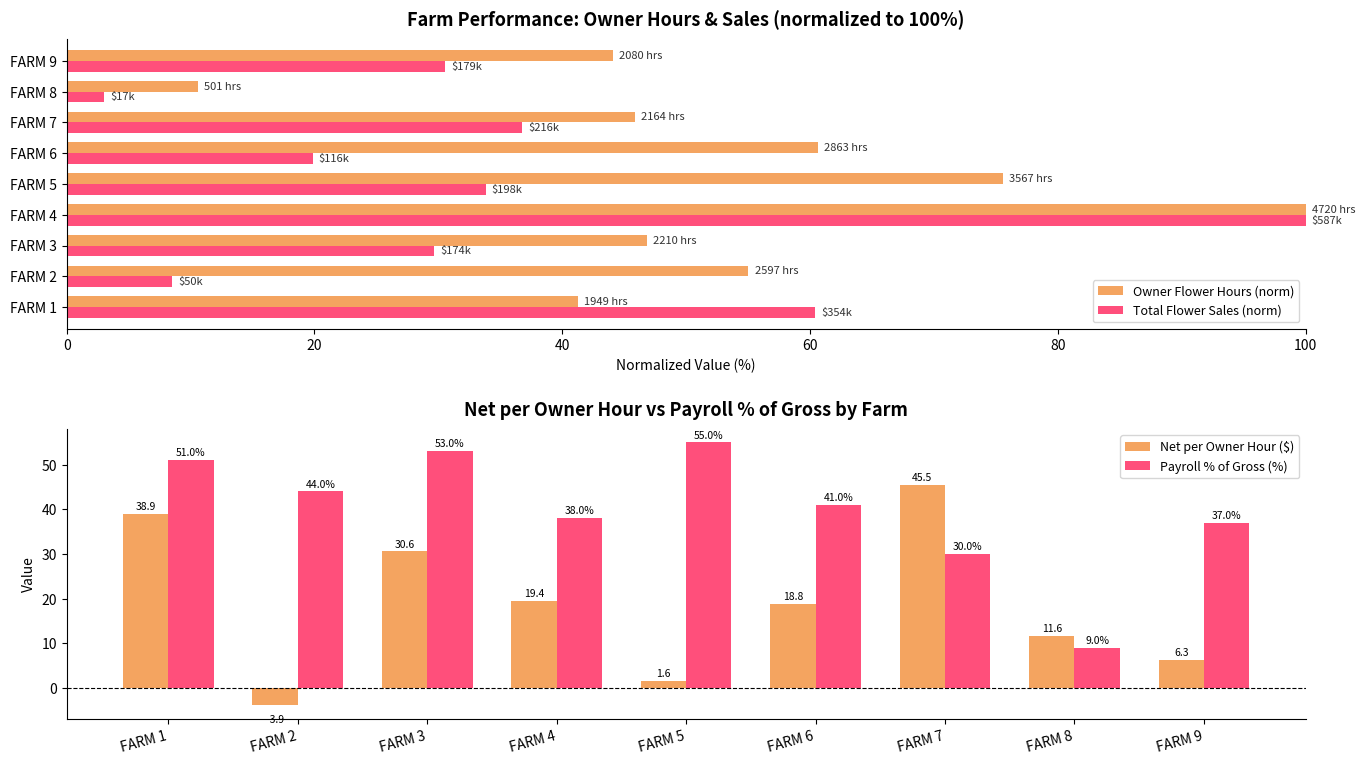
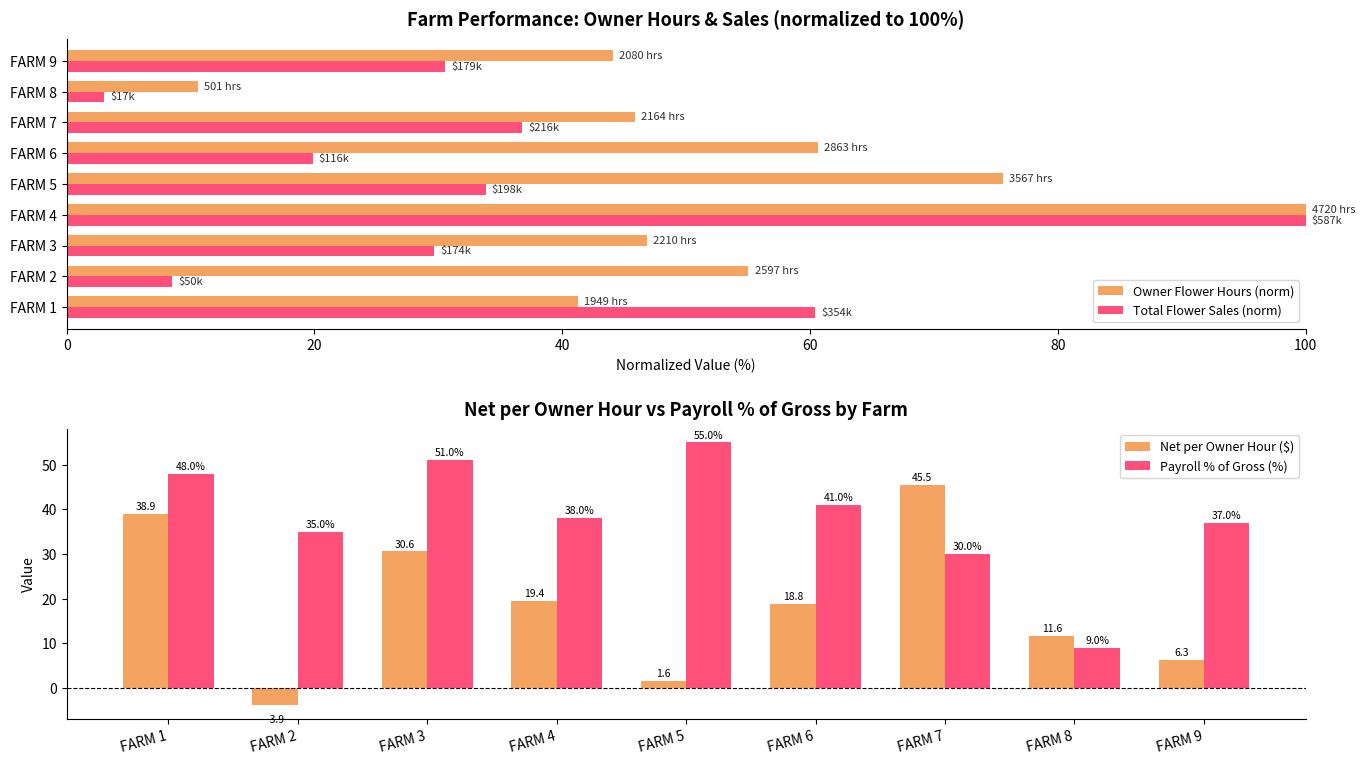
  {
    "Net per Owner Hour vs Payroll % of Gross by Farm": {
      "Net per Owner Hour ($)": {
        "FARM 1": "38.9",
        "FARM 2": "-3.9",
        "FARM 3": "30.6",
        "FARM 4": "19.4",
        "FARM 5": "1.6",
        "FARM 6": "18.8",
        "FARM 7": "45.5",
        "FARM 8": "11.6",
        "FARM 9": "6.3"
      },
      "Payroll % of Gross (%)": {
-       "FARM 1": "51.0%",
-       "FARM 2": "44.0%",
-       "FARM 3": "53.0%",
+       "FARM 1": "48.0%",
+       "FARM 2": "35.0%",
+       "FARM 3": "51.0%",
        "FARM 4": "38.0%",
        "FARM 5": "55.0%",
        "FARM 6": "41.0%",
        "FARM 7": "30.0%",
        "FARM 8": "9.0%",
        "FARM 9": "37.0%"
      }
    }
  }
